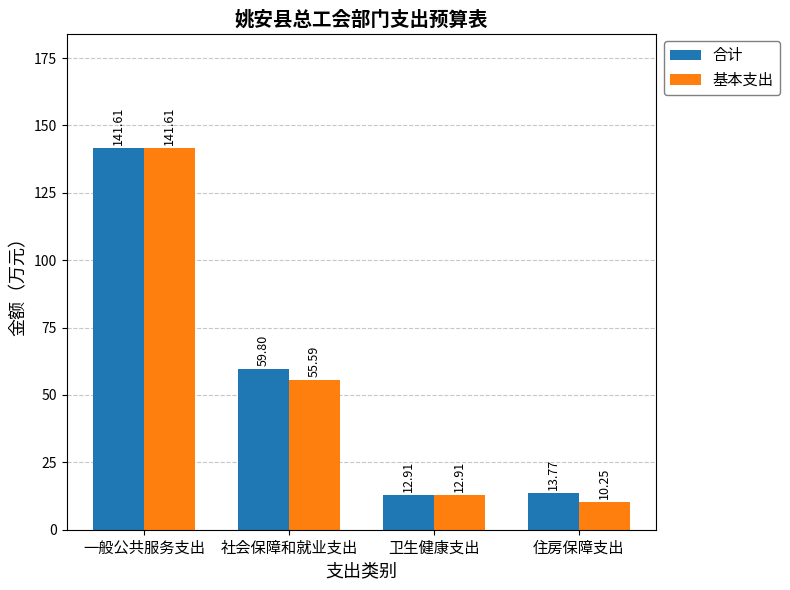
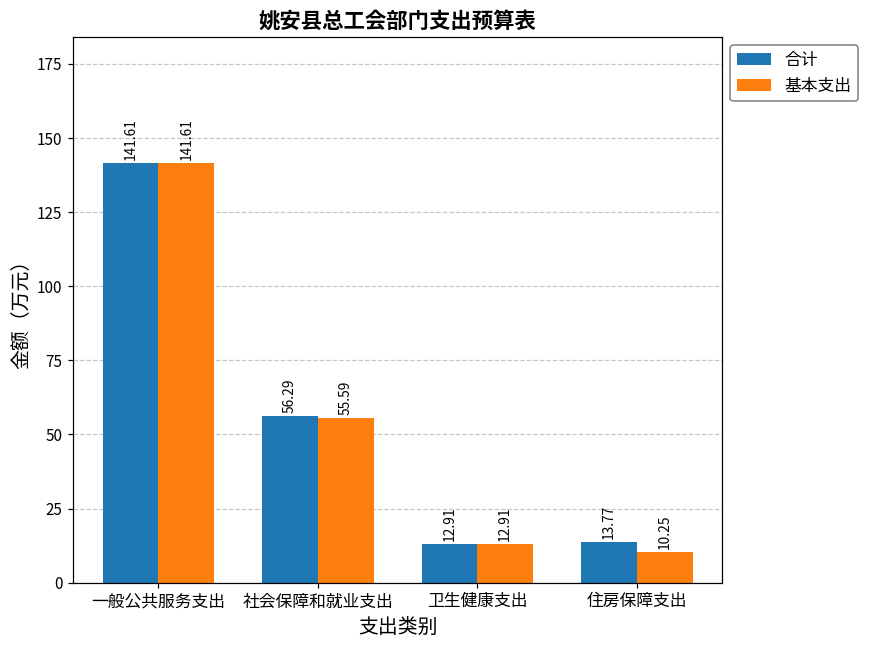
  {
    "合计": {
      "一般公共服务支出": 141.61,
-     "社会保障和就业支出": 59.80,
+     "社会保障和就业支出": 56.29,
      "卫生健康支出": 12.91,
      "住房保障支出": 13.77
    },
    "基本支出": {
      "一般公共服务支出": 141.61,
      "社会保障和就业支出": 55.59,
      "卫生健康支出": 12.91,
      "住房保障支出": 10.25
    }
  }
